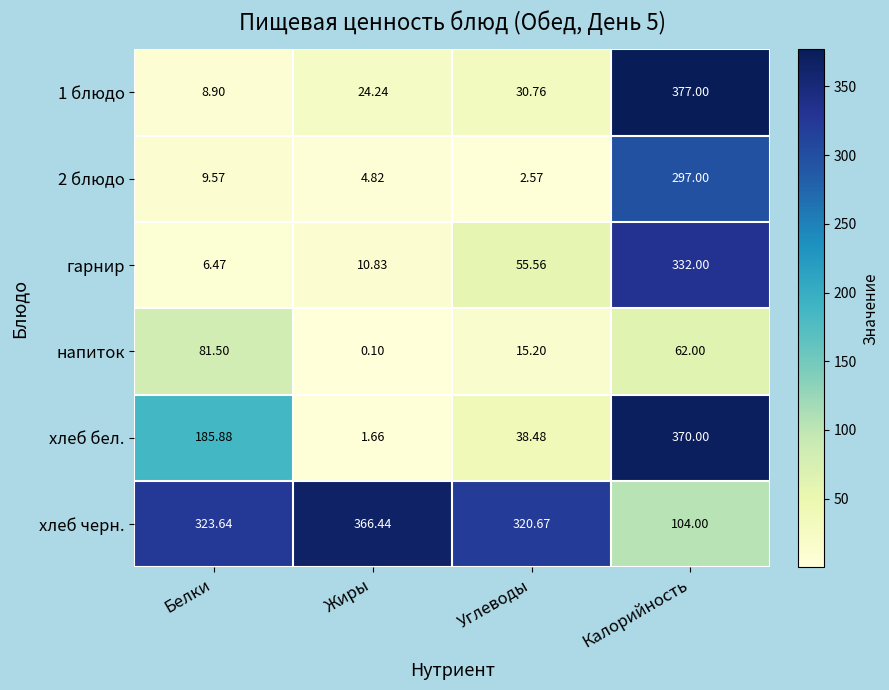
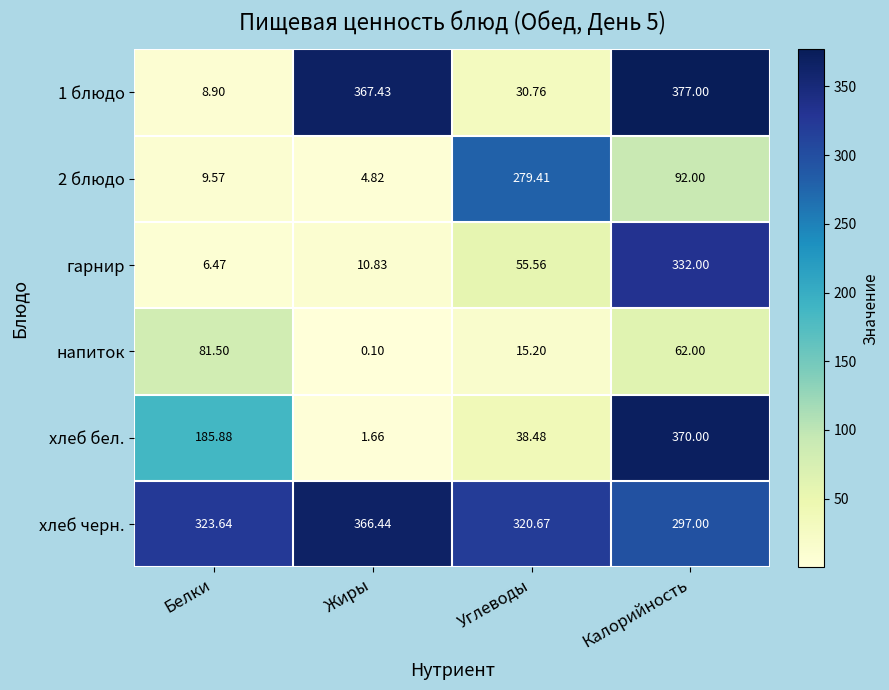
  {
    "1 блюдо": {
      "Белки": 8.90,
-     "Жиры": 24.24,
+     "Жиры": 367.43,
      "Углеводы": 30.76,
      "Калорийность": 377.00
    },
    "2 блюдо": {
      "Белки": 9.57,
      "Жиры": 4.82,
-     "Углеводы": 2.57,
-     "Калорийность": 297.00
+     "Углеводы": 279.41,
+     "Калорийность": 92.00
    },
    "гарнир": {
      "Белки": 6.47,
      "Жиры": 10.83,
      "Углеводы": 55.56,
      "Калорийность": 332.00
    },
    "напиток": {
      "Белки": 81.50,
      "Жиры": 0.10,
      "Углеводы": 15.20,
      "Калорийность": 62.00
    },
    "хлеб бел.": {
      "Белки": 185.88,
      "Жиры": 1.66,
      "Углеводы": 38.48,
      "Калорийность": 370.00
    },
    "хлеб черн.": {
      "Белки": 323.64,
      "Жиры": 366.44,
      "Углеводы": 320.67,
-     "Калорийность": 104.00
+     "Калорийность": 297.00
    }
  }
